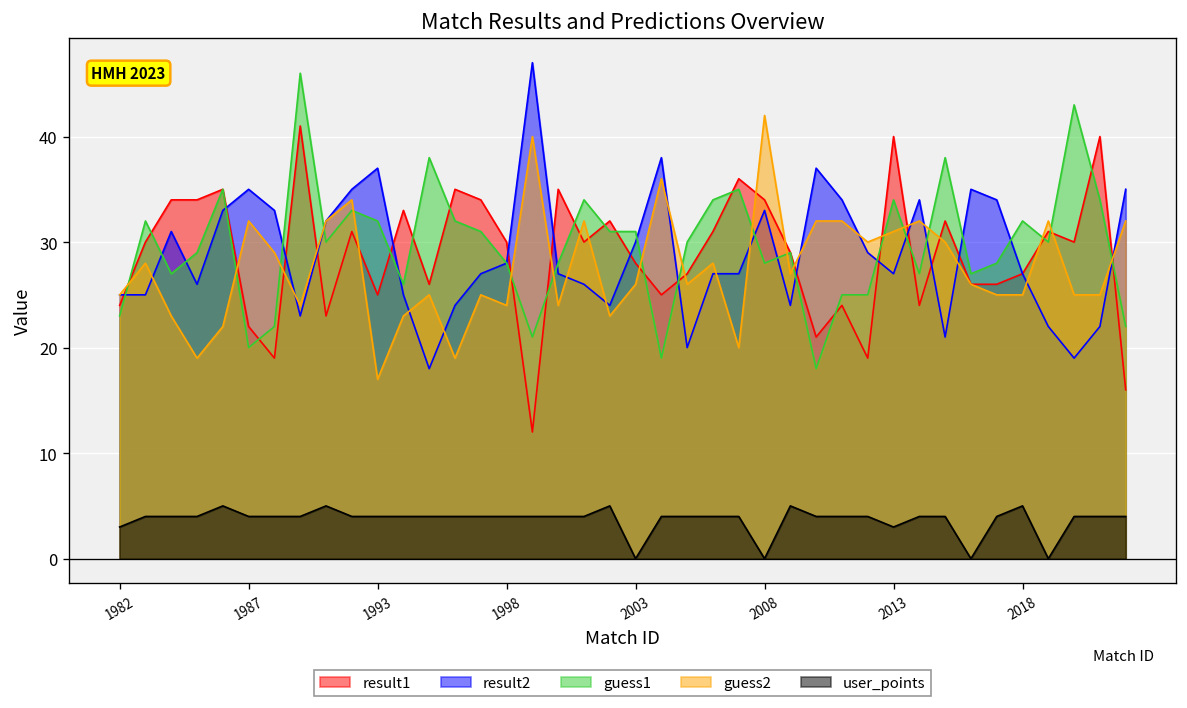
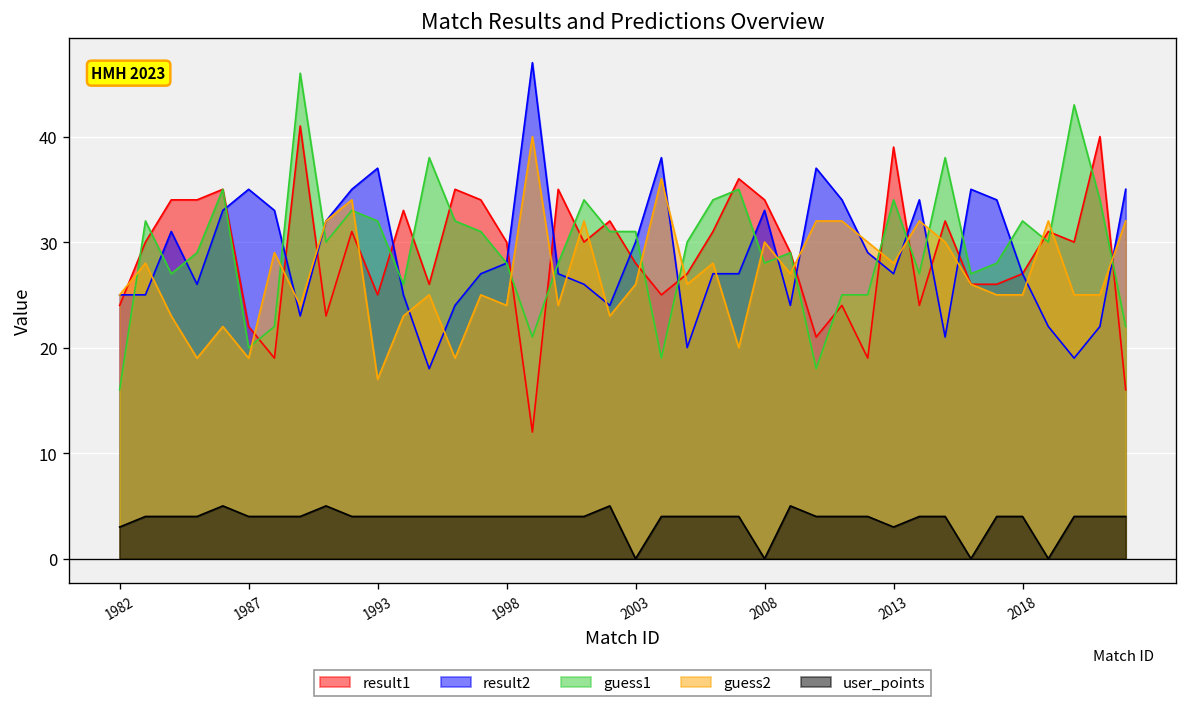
  {
    "result1": {
      "1982": 24,
      "1987": 22,
      "1993": 25,
      "1998": 30,
      "2003": 28,
      "2008": 34,
-     "2013": 40
+     "2013": 39
    },
    "result2": {
      "1987": 35,
      "1993": 37,
      "2003": 30,
      "2008": 33,
      "2013": 27
    },
    "guess1": {
-     "1982": 23,
+     "1982": 16,
      "1987": 20,
      "1993": 32,
      "2003": 31,
      "2008": 28,
      "2013": 34,
      "2018": 32
    },
    "guess2": {
-     "1987": 32,
+     "1987": 19,
      "1993": 17,
      "1998": 24,
      "2003": 26,
-     "2008": 42,
-     "2013": 31,
+     "2008": 30,
+     "2013": 28,
      "2018": 25
    },
    "user_points": {
      "1982": 3,
      "1987": 4,
      "1993": 4,
      "1998": 4,
      "2003": 0,
      "2008": 0,
      "2013": 3,
-     "2018": 5
+     "2018": 4
    }
  }
